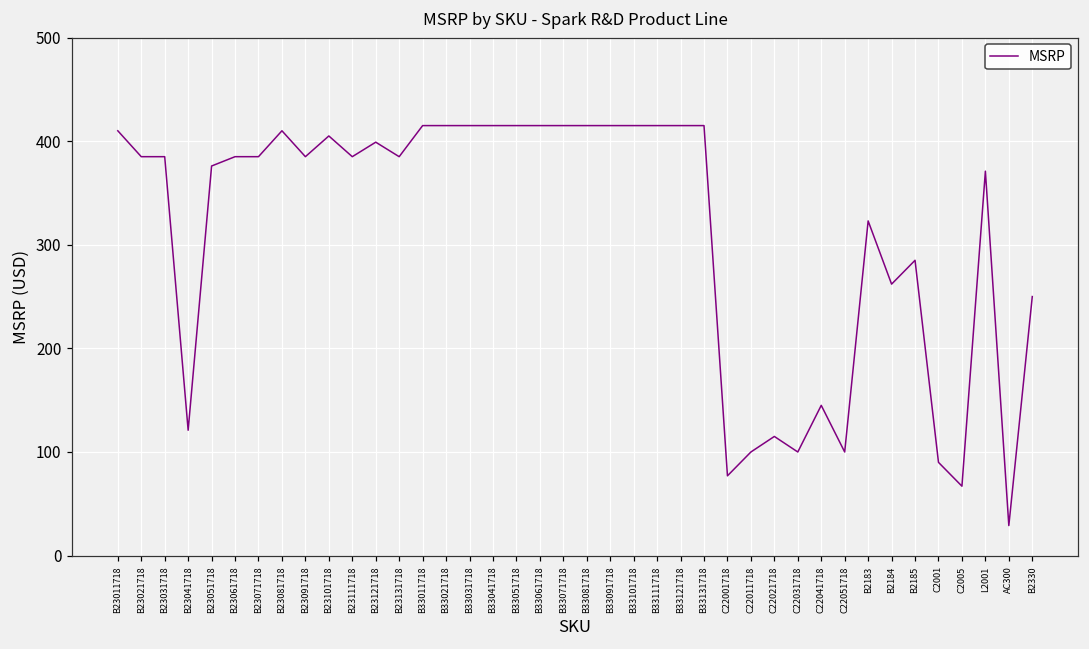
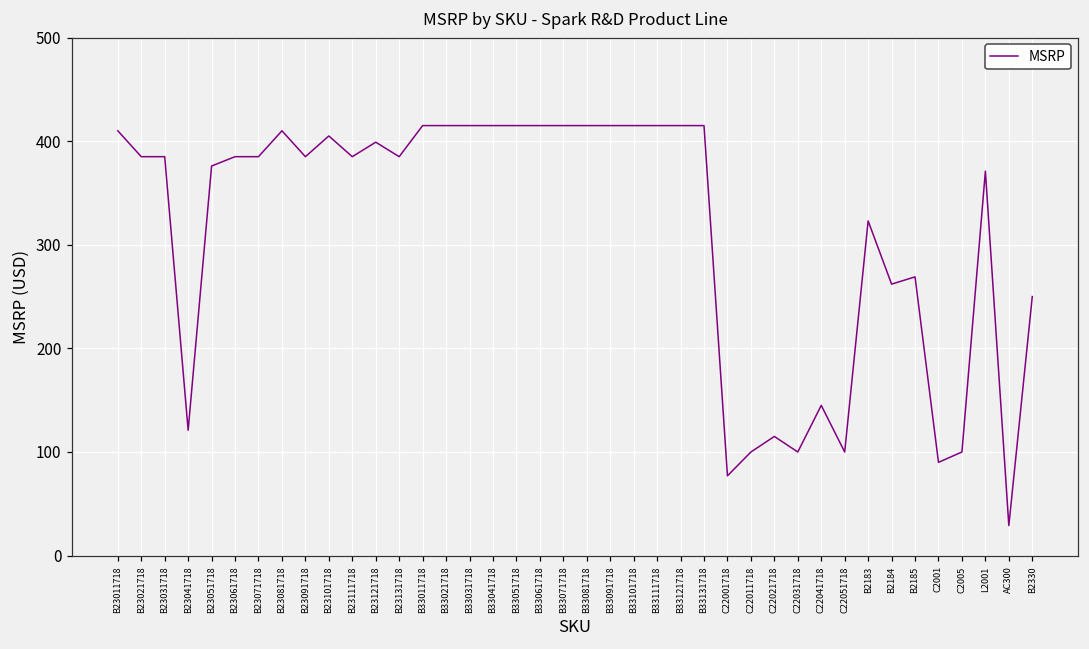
  {
    "B23011718": 410,
    "B23021718": 390,
    "B23031718": 390,
    "B23041718": 120,
    "B23051718": 380,
    "B23061718": 390,
    "B23071718": 390,
    "B23081718": 410,
    "B23091718": 390,
    "B23101718": 410,
    "B23111718": 390,
    "B23121718": 400,
    "B23131718": 390,
    "B33011718": 420,
    "B33021718": 420,
    "B33031718": 420,
    "B33041718": 420,
    "B33051718": 420,
    "B33061718": 420,
    "B33071718": 420,
    "B33081718": 420,
    "B33091718": 420,
    "B33101718": 420,
    "B33111718": 420,
    "B33121718": 420,
    "B33131718": 420,
    "C22001718": 80,
    "C22011718": 100,
    "C22021718": 120,
    "C22031718": 100,
    "C22041718": 150,
    "C22051718": 100,
    "B2183": 320,
    "B2184": 260,
-   "B2185": 290,
+   "B2185": 270,
    "C2001": 90,
-   "C2005": 70,
+   "C2005": 100,
    "L2001": 370,
    "AC300": 30,
    "B2330": 250
  }
